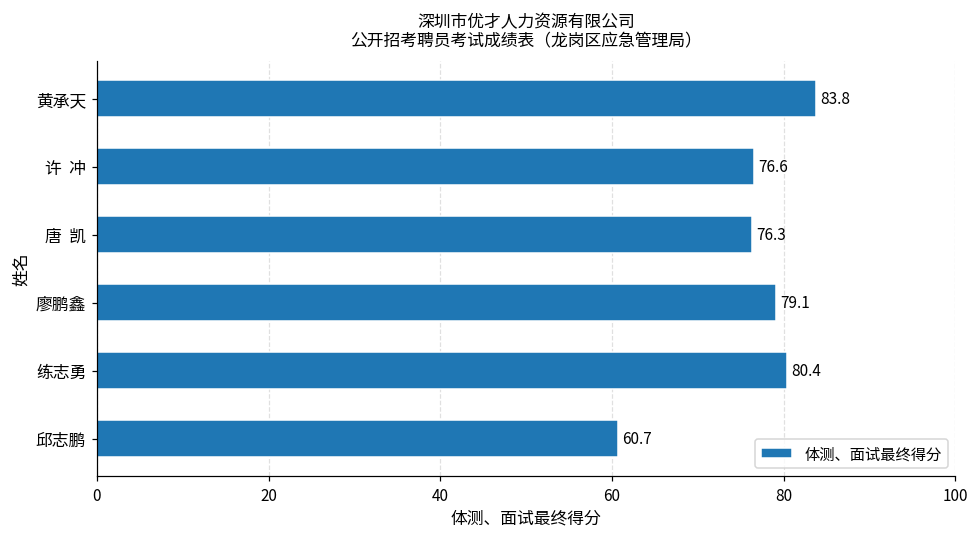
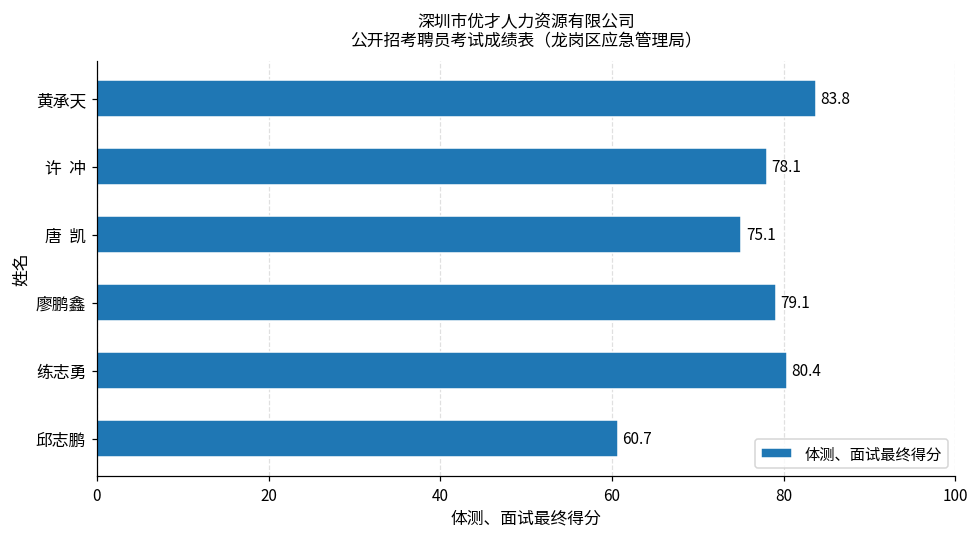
  {
    "黄承天": 83.8,
-   "许 冲": 76.6,
-   "唐 凯": 76.3,
+   "许 冲": 78.1,
+   "唐 凯": 75.1,
    "廖鹏鑫": 79.1,
    "练志勇": 80.4,
    "邱志鹏": 60.7
  }
